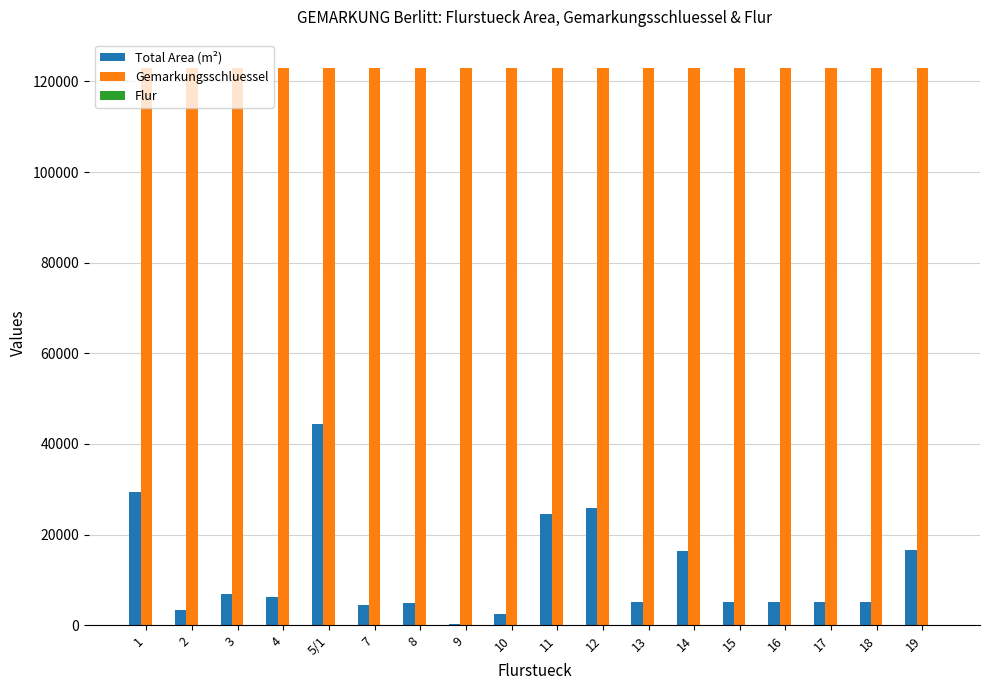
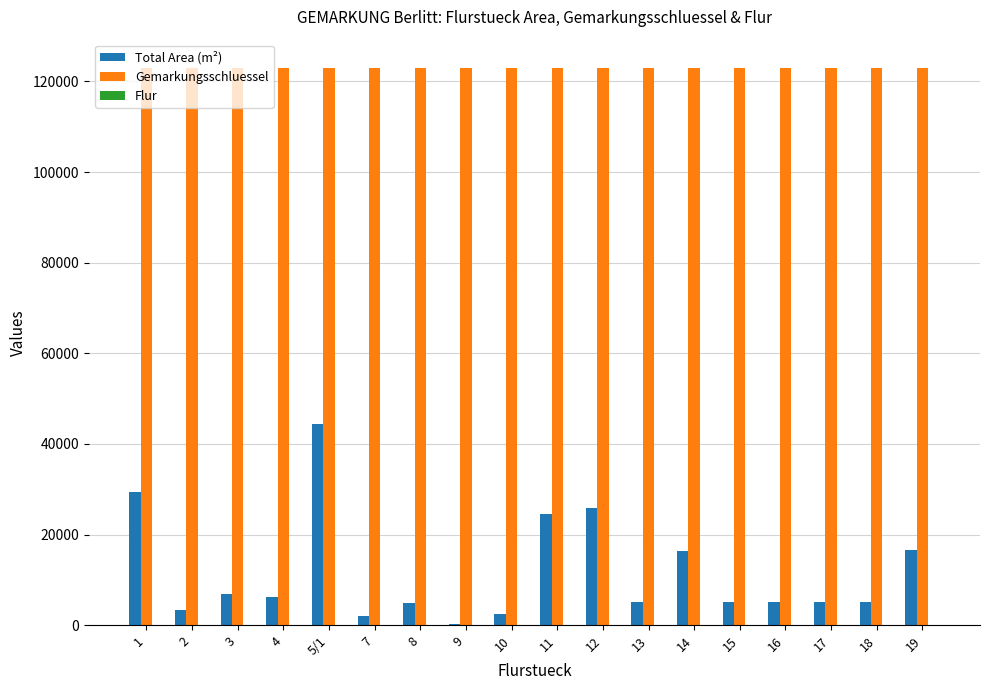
  {
    "Total Area (m²)": {
      "1": 29000,
      "2": 3000,
      "3": 7000,
      "4": 6000,
      "5/1": 44000,
-     "7": 4000,
+     "7": 2000,
      "8": 5000,
      "10": 3000,
      "11": 25000,
      "12": 26000,
      "13": 5000,
      "14": 16000,
      "15": 5000,
      "16": 5000,
      "17": 5000,
      "18": 5000,
      "19": 17000
    },
    "Gemarkungsschluessel": {
      "4": 123000,
      "5/1": 123000,
      "7": 123000,
      "8": 123000,
      "9": 123000,
      "10": 123000,
      "11": 123000,
      "12": 123000,
      "13": 123000,
      "14": 123000,
      "15": 123000,
      "16": 123000,
      "17": 123000,
      "18": 123000,
      "19": 123000
    }
  }
